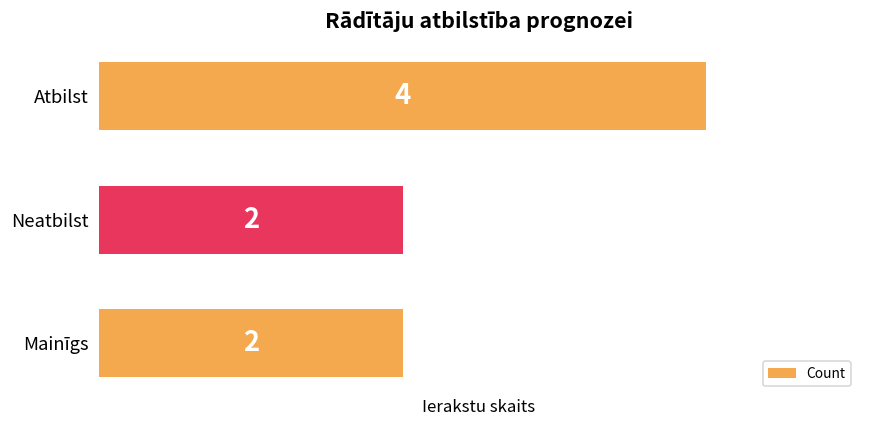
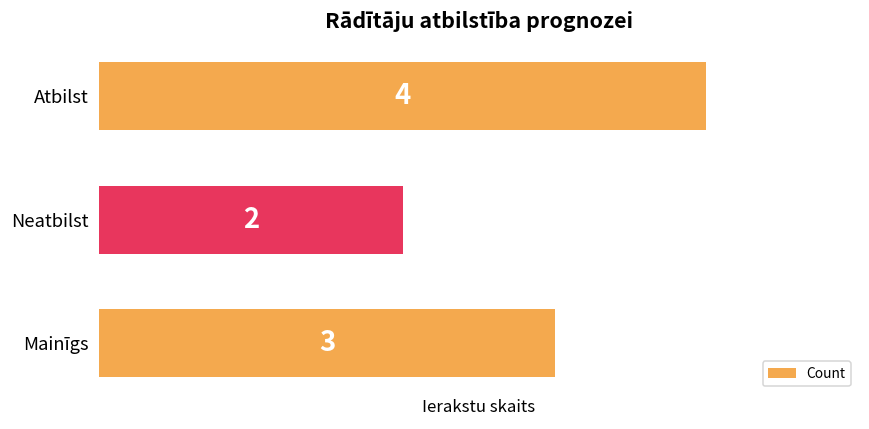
  {
    "Atbilst": 4,
    "Neatbilst": 2,
-   "Mainīgs": 2
+   "Mainīgs": 3
  }
